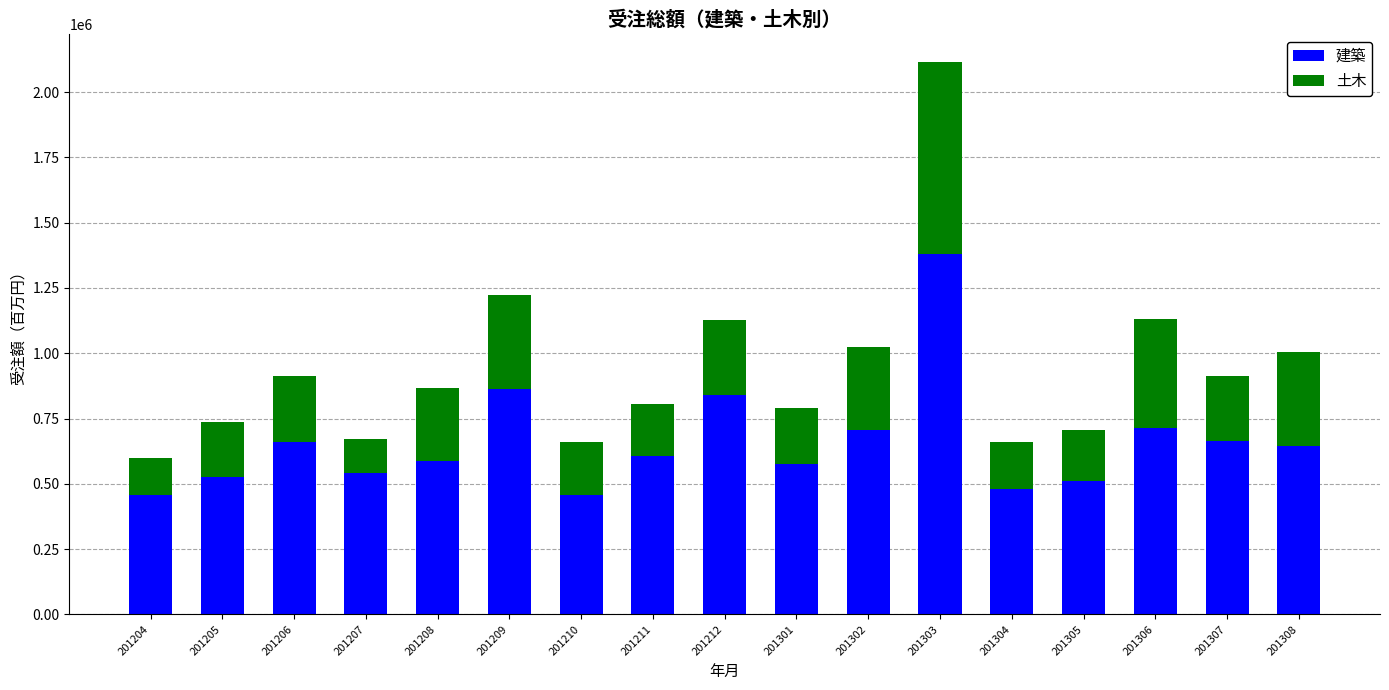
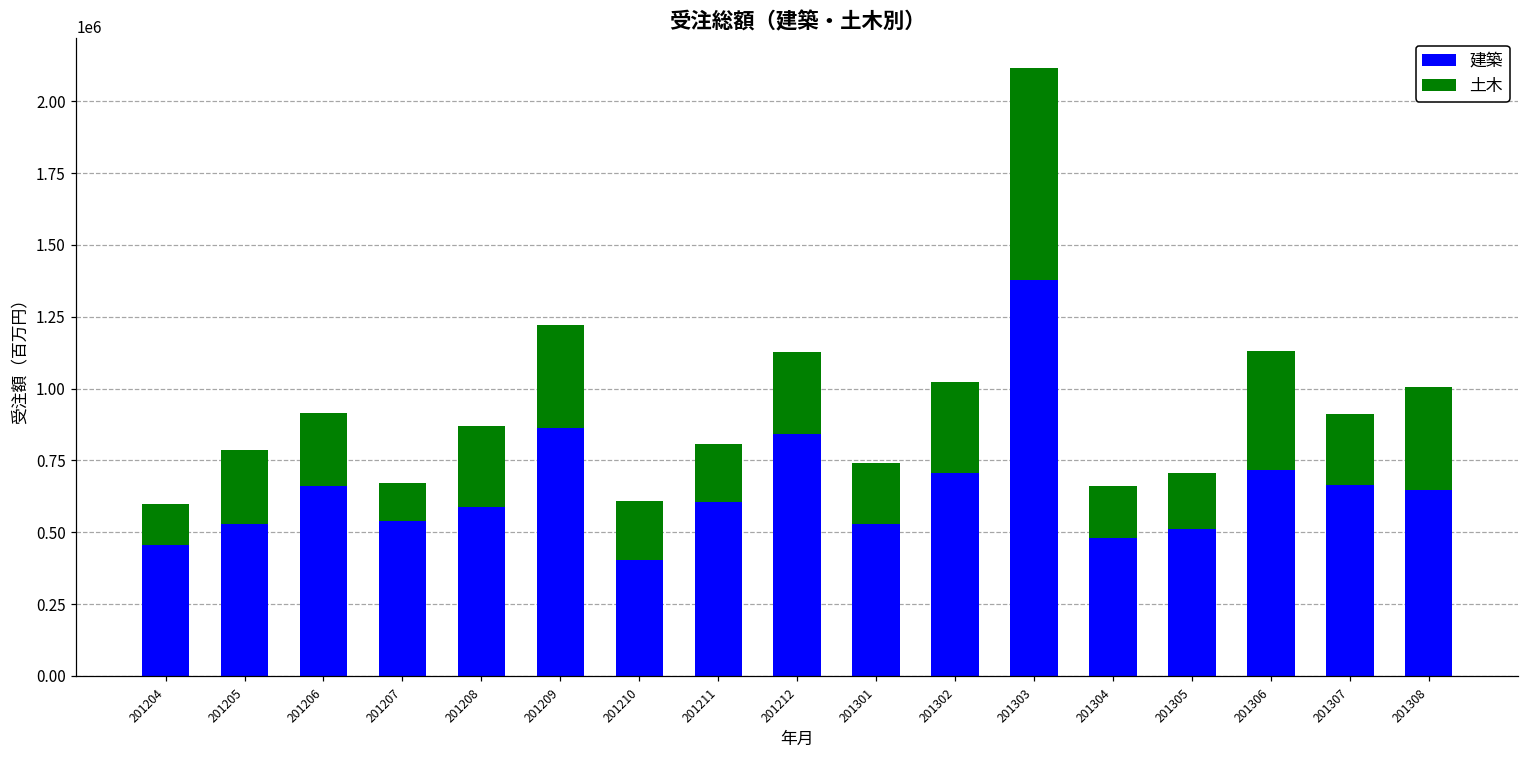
  {
    "建築": {
      "201204": 460000,
      "201205": 530000,
      "201206": 660000,
      "201207": 540000,
      "201208": 590000,
      "201209": 860000,
-     "201210": 460000,
+     "201210": 400000,
      "201211": 610000,
      "201212": 840000,
-     "201301": 570000,
+     "201301": 530000,
      "201302": 700000,
      "201303": 1380000,
      "201304": 480000,
      "201305": 510000,
      "201306": 720000,
      "201307": 660000,
      "201308": 650000
    },
    "土木": {
      "201204": 140000,
-     "201205": 210000,
+     "201205": 260000,
      "201206": 250000,
      "201207": 130000,
      "201208": 280000,
      "201209": 360000,
      "201210": 200000,
      "201211": 200000,
      "201212": 290000,
      "201301": 210000,
      "201302": 320000,
      "201303": 740000,
      "201304": 180000,
      "201305": 200000,
      "201306": 420000,
      "201307": 250000,
      "201308": 360000
    }
  }
